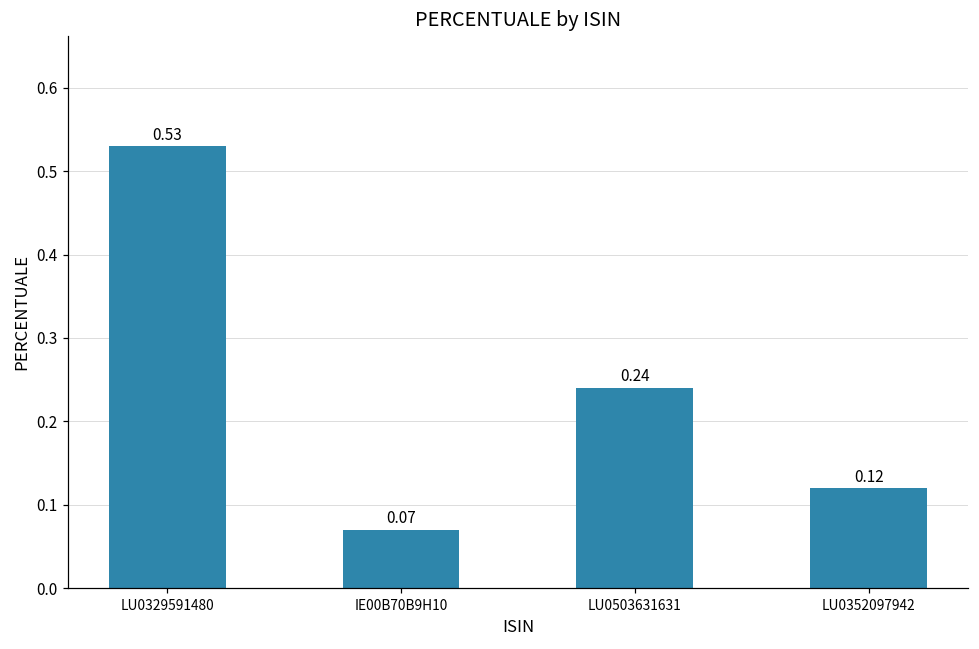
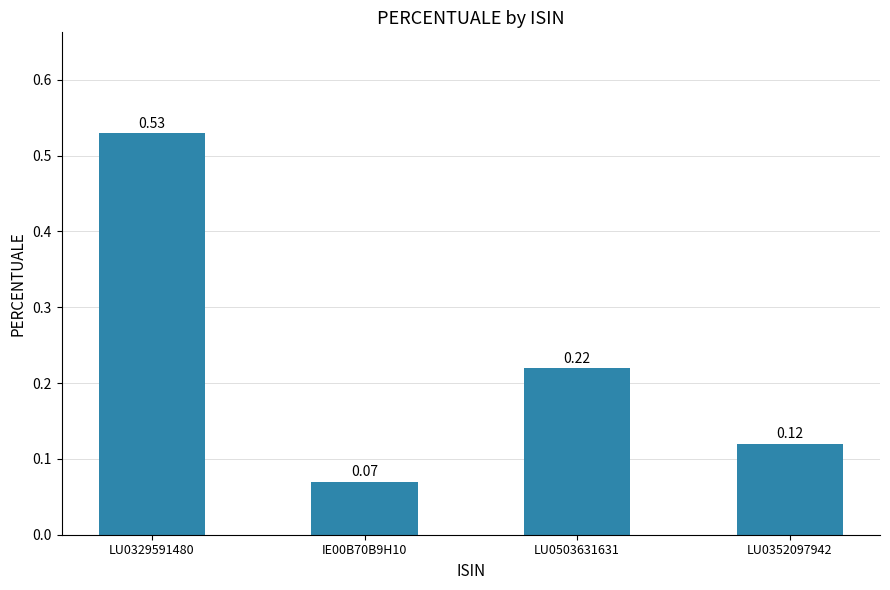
  {
    "LU0329591480": 0.53,
    "IE00B70B9H10": 0.07,
-   "LU0503631631": 0.24,
+   "LU0503631631": 0.22,
    "LU0352097942": 0.12
  }
